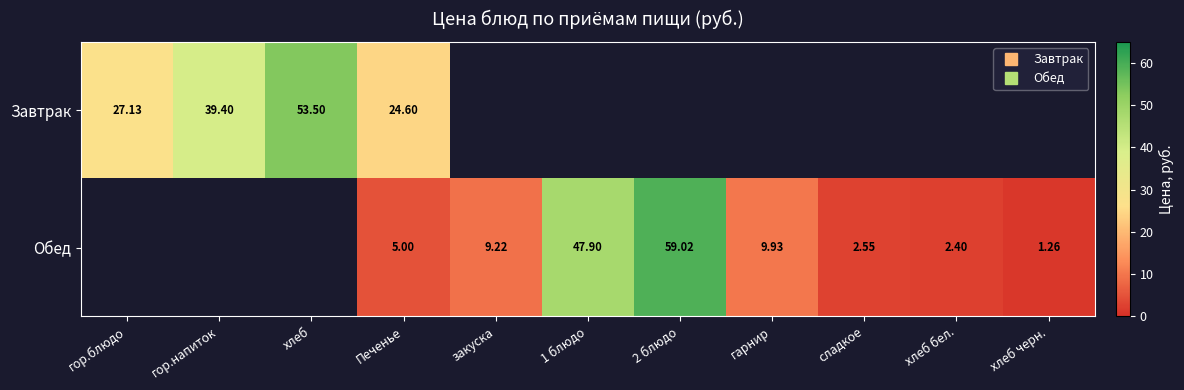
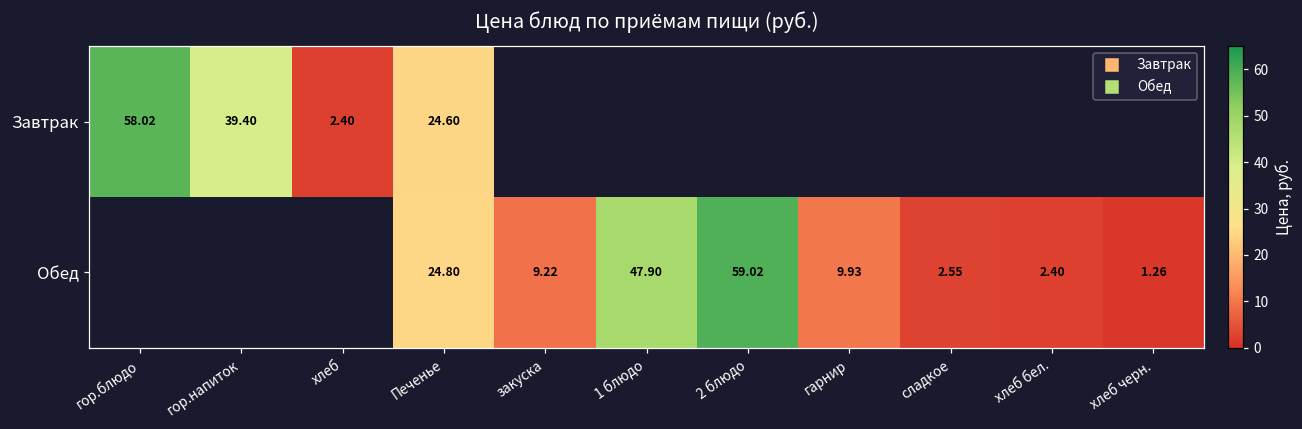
  {
    "Завтрак": {
-     "гор.блюдо": 27.13,
+     "гор.блюдо": 58.02,
      "гор.напиток": 39.40,
-     "хлеб": 53.50,
+     "хлеб": 2.40,
      "Печенье": 24.60
    },
    "Обед": {
-     "Печенье": 5.00,
+     "Печенье": 24.80,
      "закуска": 9.22,
      "1 блюдо": 47.90,
      "2 блюдо": 59.02,
      "гарнир": 9.93,
      "сладкое": 2.55,
      "хлеб бел.": 2.40,
      "хлеб черн.": 1.26
    }
  }
